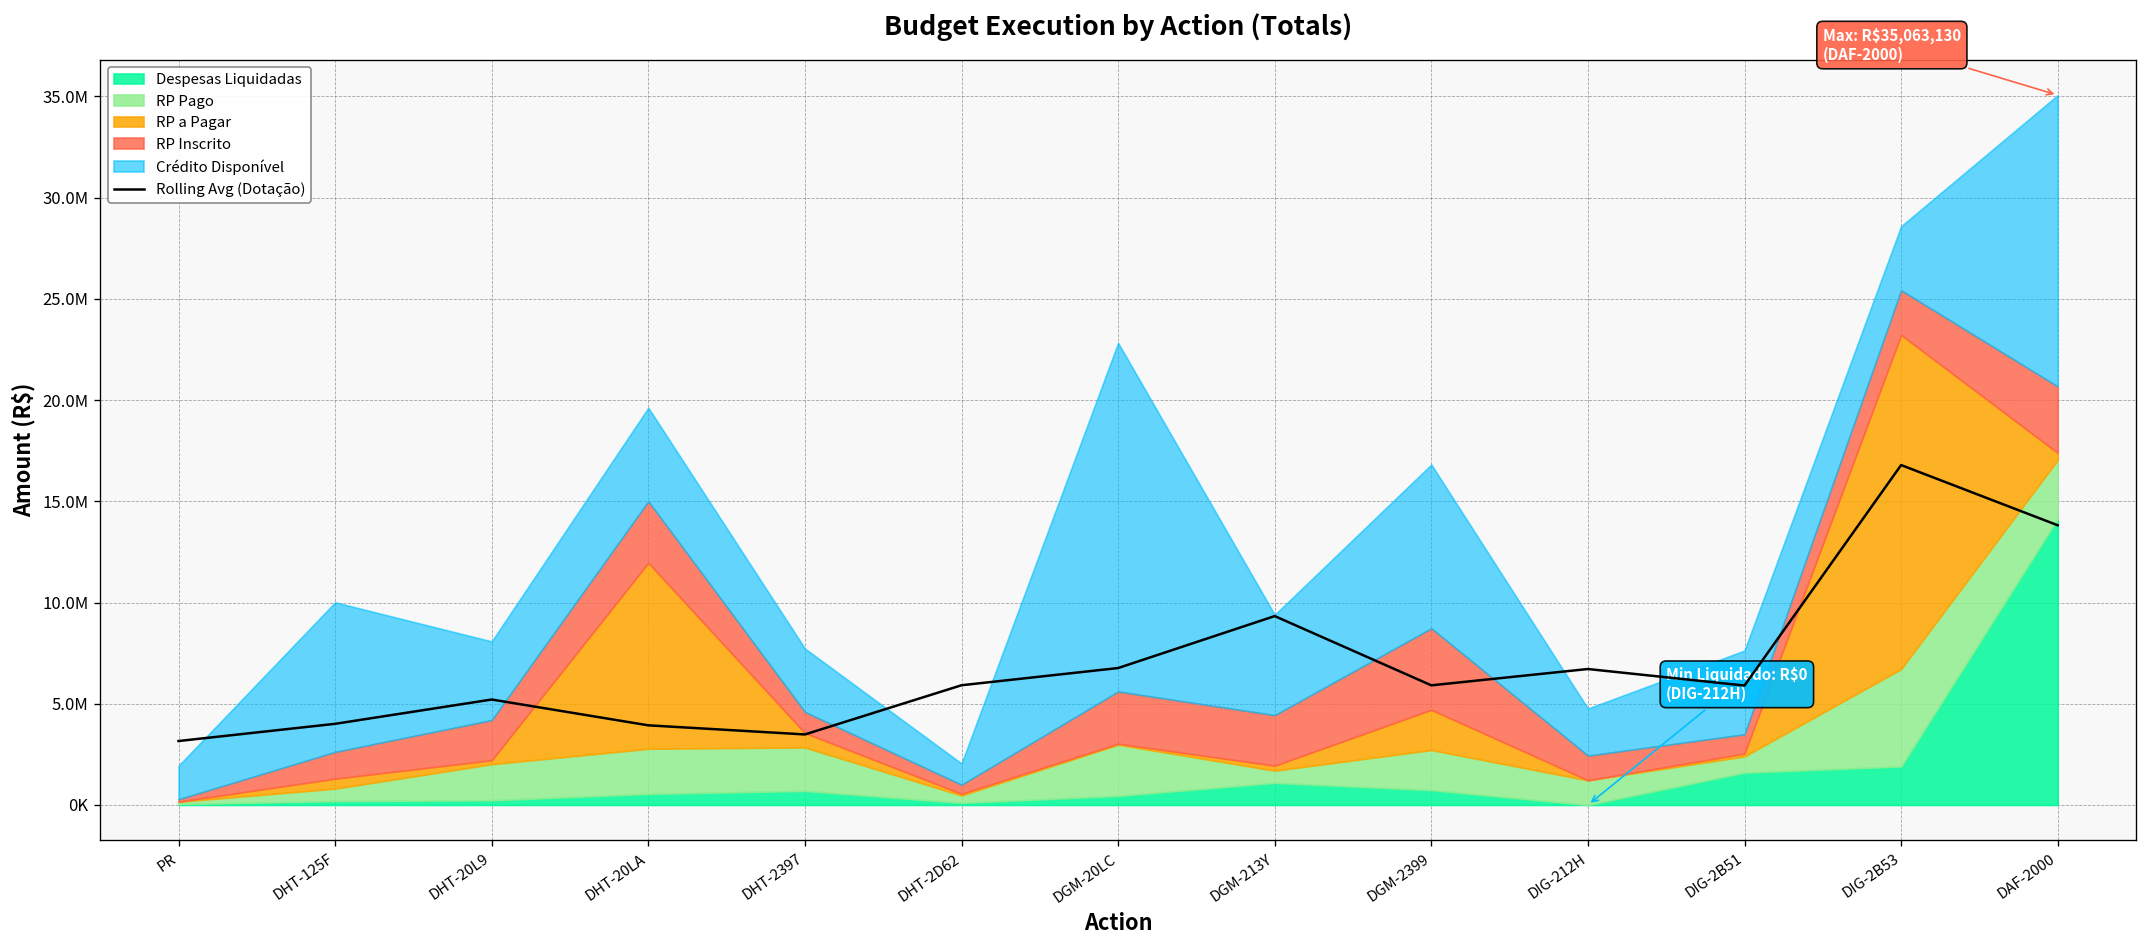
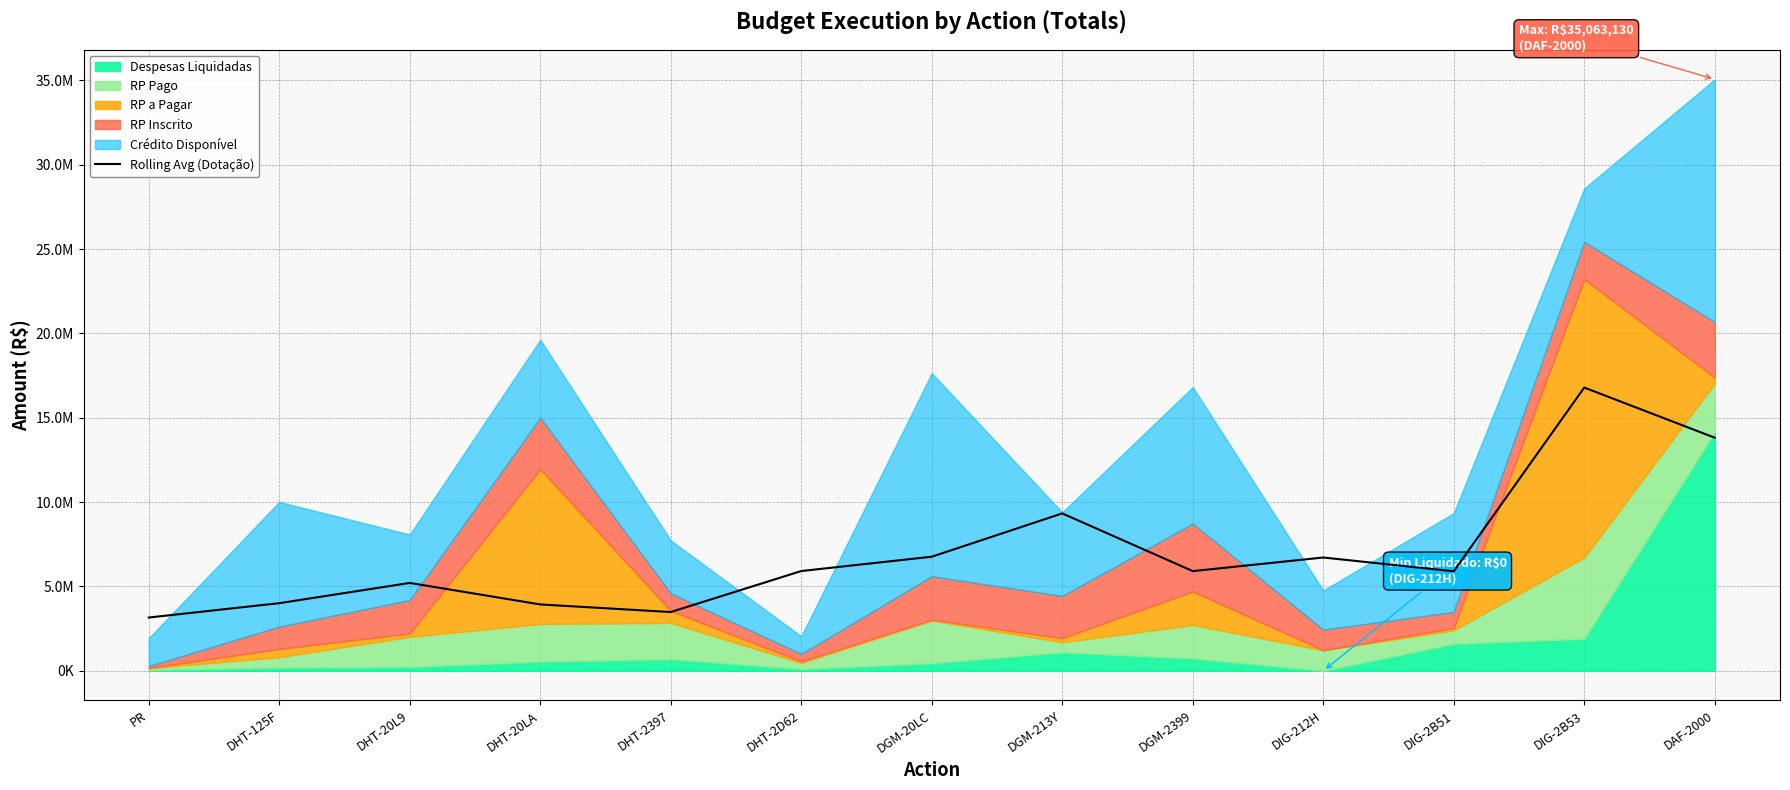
  {
    "Rolling Avg (Dotação)": {
      "PR": 3200000,
      "DHT-125F": 4000000,
      "DHT-20L9": 5200000,
      "DHT-20LA": 3900000,
      "DHT-2D62": 5900000,
      "DGM-20LC": 6800000,
      "DGM-2399": 5900000,
      "DIG-212H": 6700000,
      "DIG-2B53": 16800000,
      "DAF-2000": 13800000
    },
    "Despesas Liquidadas": {
      "DHT-125F": 200000,
      "DHT-20L9": 200000,
      "DHT-20LA": 500000,
      "DHT-2397": 700000,
      "DGM-20LC": 400000,
      "DGM-213Y": 1100000,
      "DGM-2399": 700000,
      "DIG-212H": 0,
      "DIG-2B53": 1900000,
      "DAF-2000": 14100000
    },
    "RP Pago": {
      "DHT-125F": 600000,
      "DHT-20L9": 1800000,
      "DHT-20LA": 2200000,
      "DHT-2397": 2100000,
      "DGM-213Y": 600000,
      "DGM-2399": 2000000,
      "DIG-2B53": 4800000,
      "DAF-2000": 2900000
    },
    "RP a Pagar": {
      "DHT-125F": 500000,
      "DHT-20L9": 200000,
      "DHT-20LA": 9200000,
      "DGM-213Y": 200000,
      "DGM-2399": 2000000,
      "DIG-2B53": 16500000,
      "DAF-2000": 300000
    },
    "RP Inscrito": {
      "DHT-125F": 1300000,
      "DHT-20L9": 2000000,
      "DHT-20LA": 3000000,
      "DHT-2397": 1000000,
      "DHT-2D62": 400000,
      "DGM-20LC": 2600000,
      "DGM-213Y": 2500000,
      "DGM-2399": 4000000,
      "DIG-212H": 1200000,
      "DIG-2B53": 2200000,
      "DAF-2000": 3300000
    },
    "Crédito Disponível": {
      "PR": 1700000,
      "DHT-125F": 7400000,
      "DHT-20L9": 3900000,
      "DHT-20LA": 4600000,
      "DHT-2397": 3100000,
      "DHT-2D62": 1100000,
-     "DGM-20LC": 17200000,
+     "DGM-20LC": 12000000,
      "DGM-2399": 8100000,
      "DIG-212H": 2300000,
-     "DIG-2B51": 4100000,
+     "DIG-2B51": 5900000,
      "DIG-2B53": 3200000,
      "DAF-2000": 14400000
    }
  }
